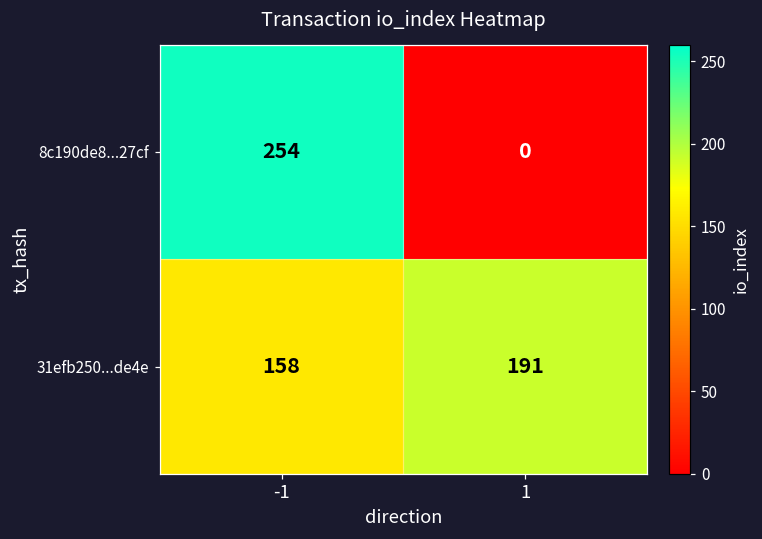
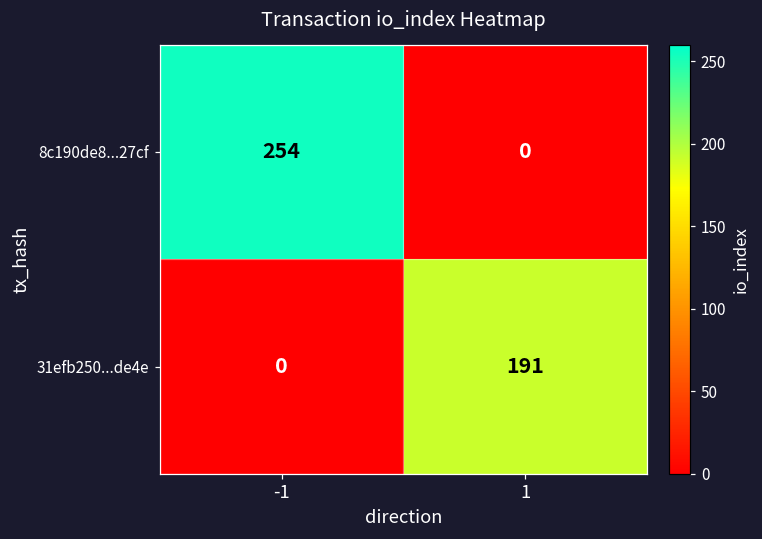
  {
    "8c190de8...27cf": {
      "-1": 254,
      "1": 0
    },
    "31efb250...de4e": {
-     "-1": 158,
+     "-1": 0,
      "1": 191
    }
  }
